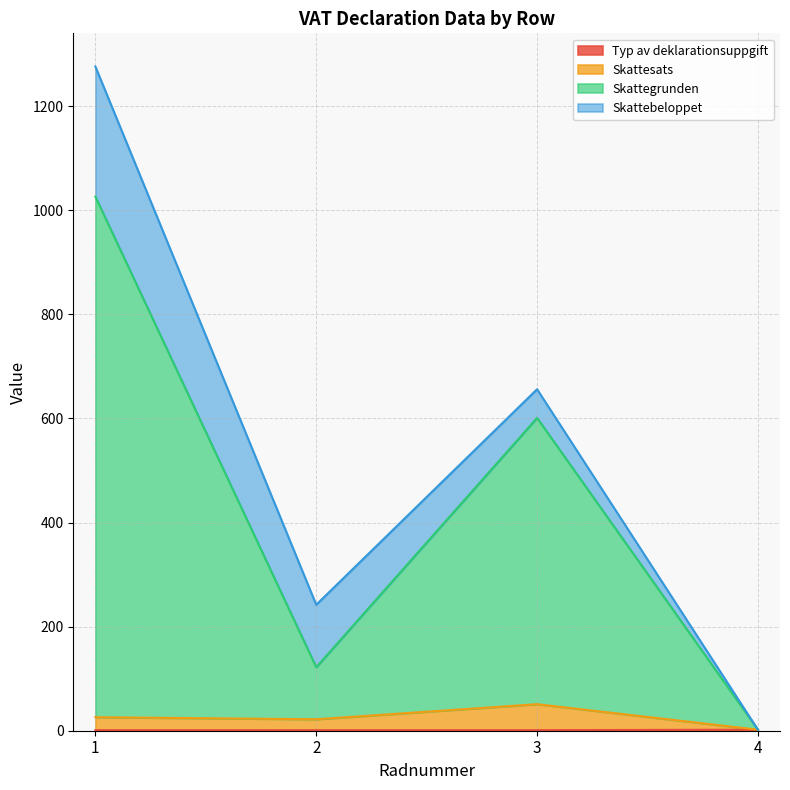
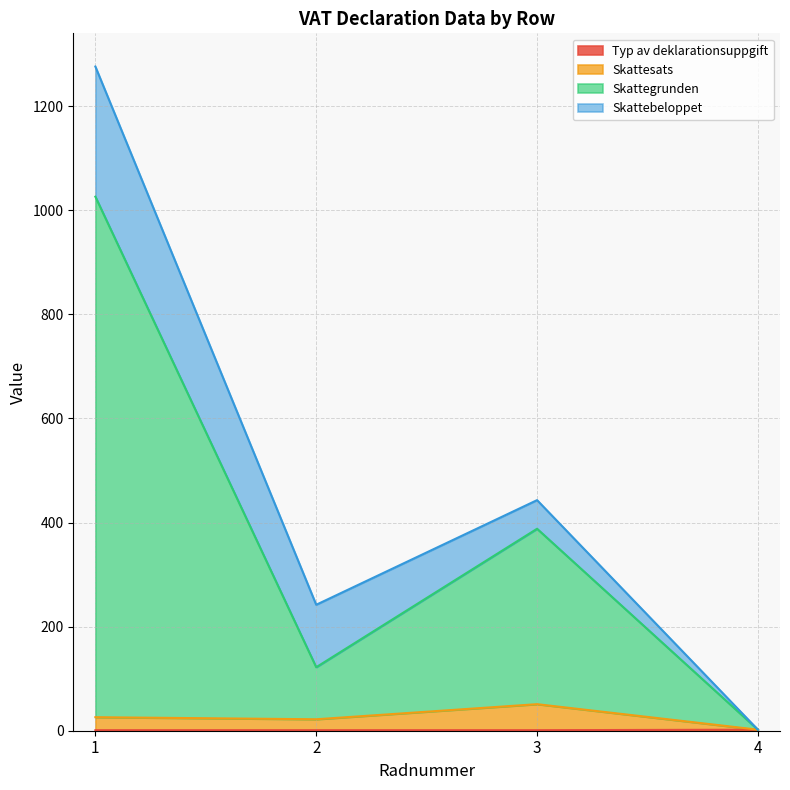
  {
    "Typ av deklarationsuppgift": {
      "1": 0,
      "2": 0,
      "3": 0
    },
    "Skattesats": {
      "1": 30,
      "2": 20,
      "3": 50
    },
    "Skattegrunden": {
      "1": 1000,
      "2": 100,
-     "3": 550
+     "3": 340
    },
    "Skattebeloppet": {
      "1": 250,
      "2": 120,
      "3": 60
    }
  }
